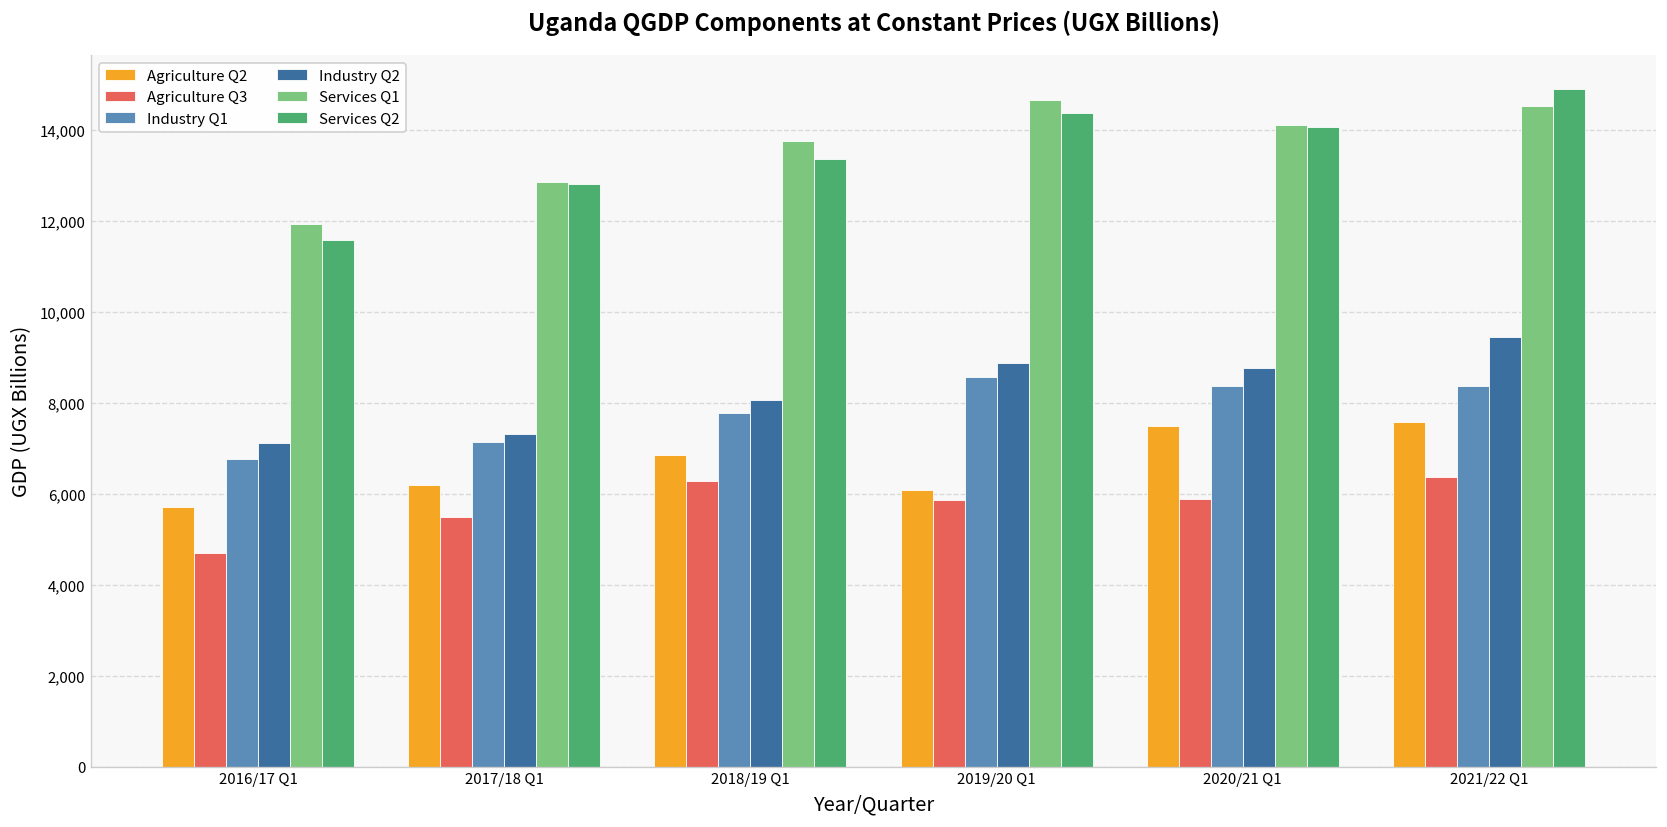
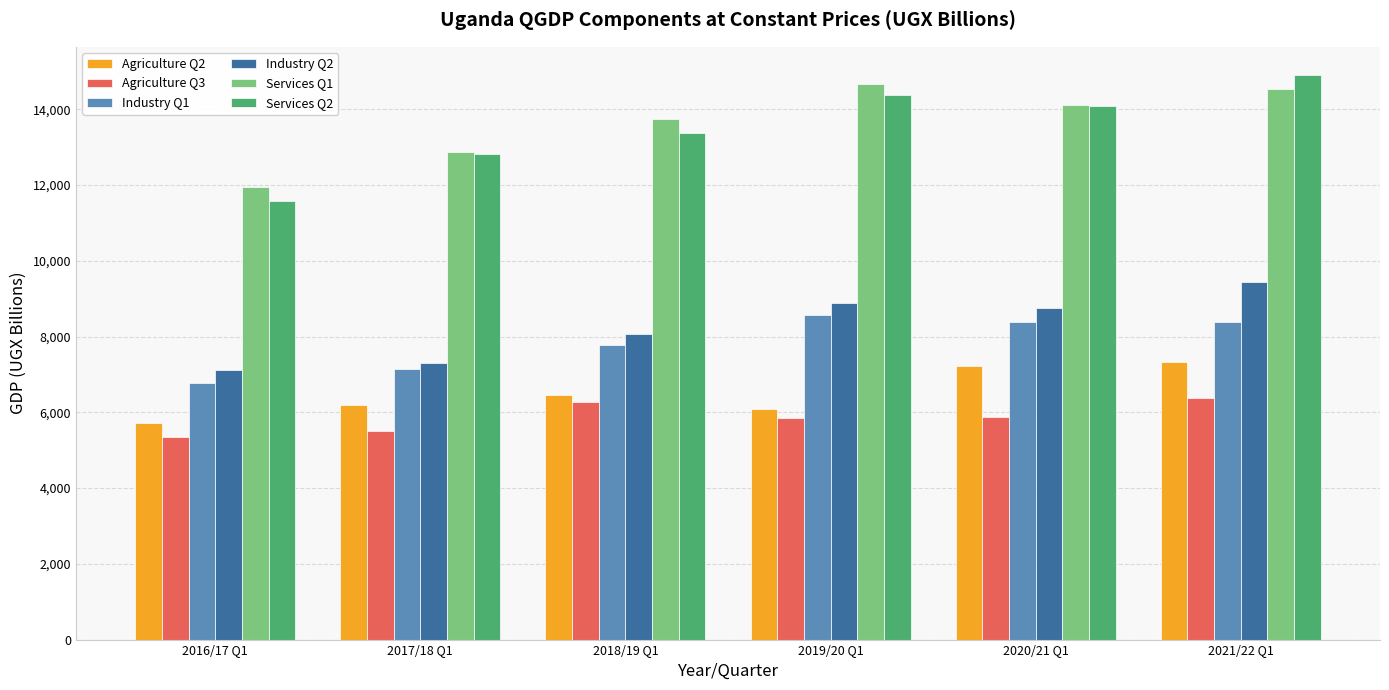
  {
    "Agriculture Q2": {
      "2016/17 Q1": "5,700",
      "2017/18 Q1": "6,200",
-     "2018/19 Q1": "6,800",
+     "2018/19 Q1": "6,400",
      "2019/20 Q1": "6,100",
-     "2020/21 Q1": "7,500",
-     "2021/22 Q1": "7,600"
+     "2020/21 Q1": "7,200",
+     "2021/22 Q1": "7,300"
    },
    "Agriculture Q3": {
-     "2016/17 Q1": "4,700",
+     "2016/17 Q1": "5,400",
      "2017/18 Q1": "5,500",
      "2018/19 Q1": "6,300",
      "2019/20 Q1": "5,900",
      "2020/21 Q1": "5,900",
      "2021/22 Q1": "6,400"
    }
  }
